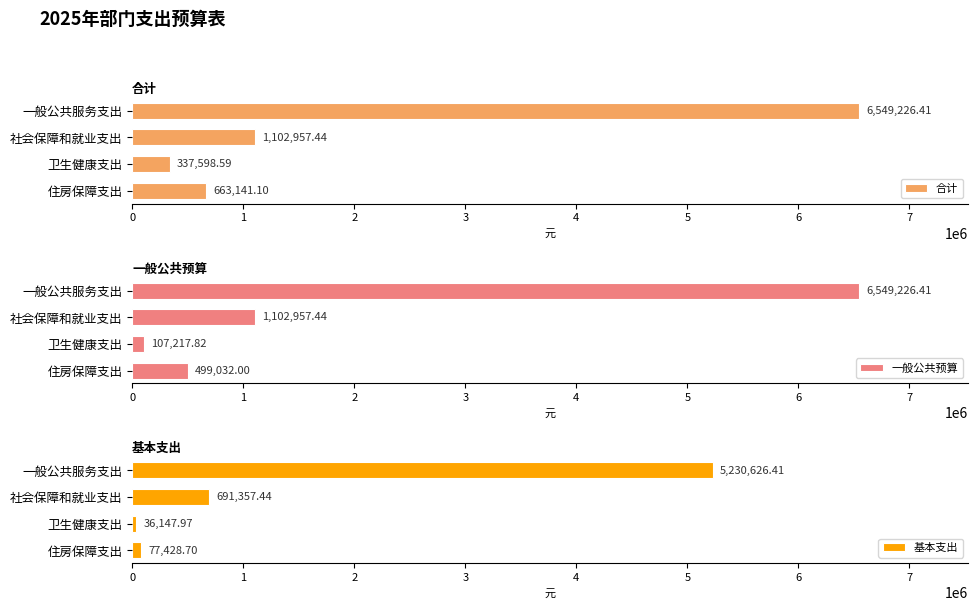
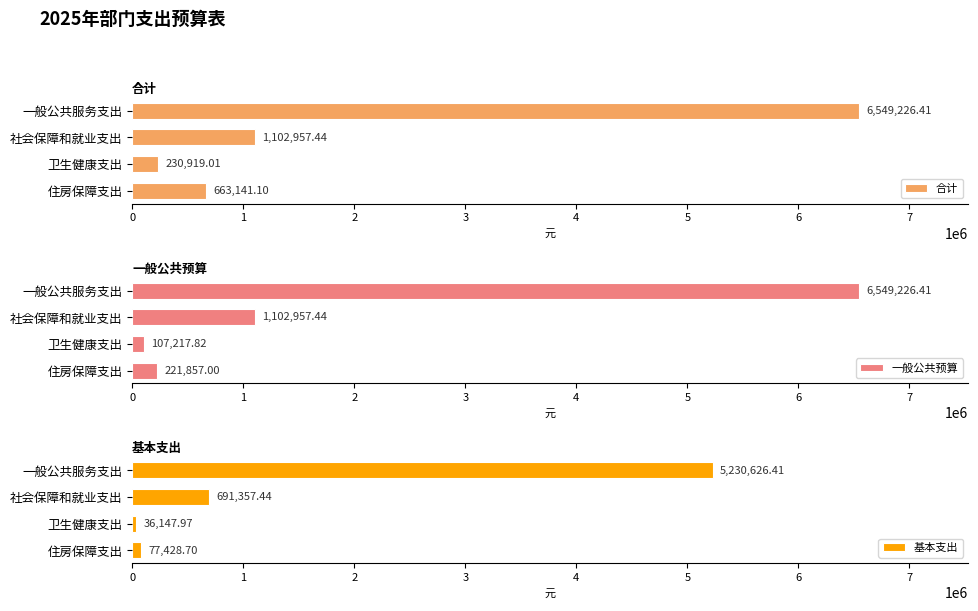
  {
    "合计": {
      "一般公共服务支出": "6,549,226.41",
      "社会保障和就业支出": "1,102,957.44",
-     "卫生健康支出": "337,598.59",
+     "卫生健康支出": "230,919.01",
      "住房保障支出": "663,141.10"
    },
    "一般公共预算": {
      "一般公共服务支出": "6,549,226.41",
      "社会保障和就业支出": "1,102,957.44",
      "卫生健康支出": "107,217.82",
-     "住房保障支出": "499,032.00"
+     "住房保障支出": "221,857.00"
    },
    "基本支出": {
      "一般公共服务支出": "5,230,626.41",
      "社会保障和就业支出": "691,357.44",
      "卫生健康支出": "36,147.97",
      "住房保障支出": "77,428.70"
    }
  }
